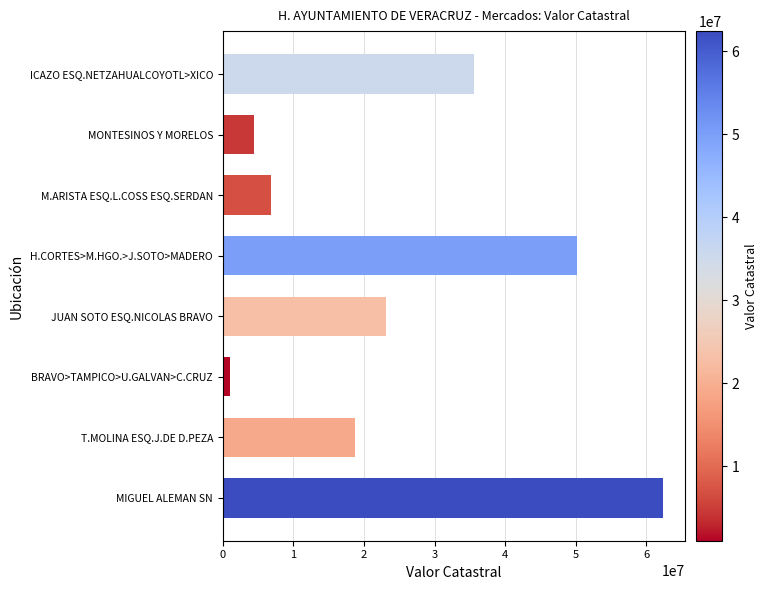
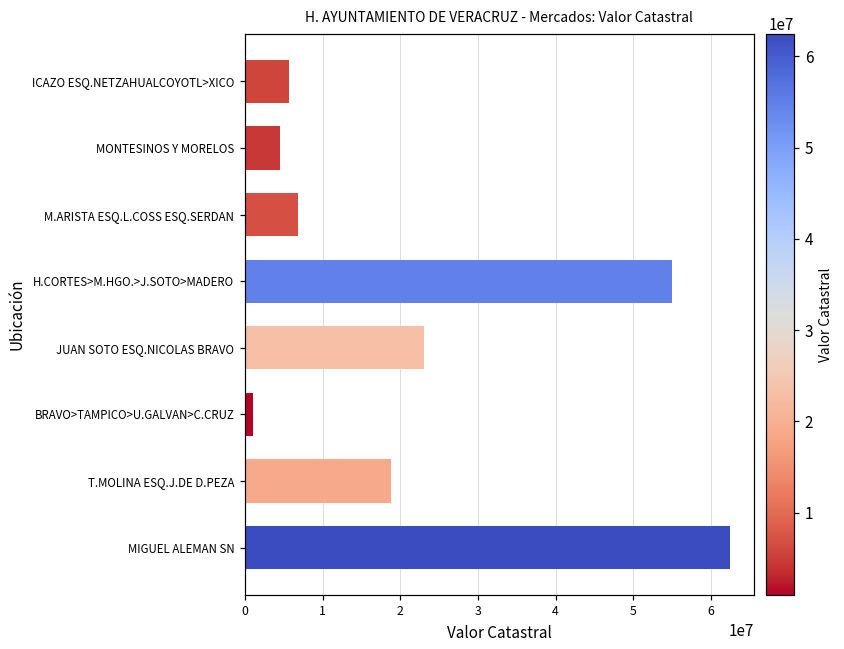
  {
-   "ICAZO ESQ.NETZAHUALCOYOTL>XICO": 36000000,
+   "ICAZO ESQ.NETZAHUALCOYOTL>XICO": 6000000,
    "MONTESINOS Y MORELOS": 4000000,
    "M.ARISTA ESQ.L.COSS ESQ.SERDAN": 7000000,
-   "H.CORTES>M.HGO.>J.SOTO>MADERO": 50000000,
+   "H.CORTES>M.HGO.>J.SOTO>MADERO": 55000000,
    "JUAN SOTO ESQ.NICOLAS BRAVO": 23000000,
    "BRAVO>TAMPICO>U.GALVAN>C.CRUZ": 1000000,
    "T.MOLINA ESQ.J.DE D.PEZA": 19000000,
    "MIGUEL ALEMAN SN": 62000000
  }
